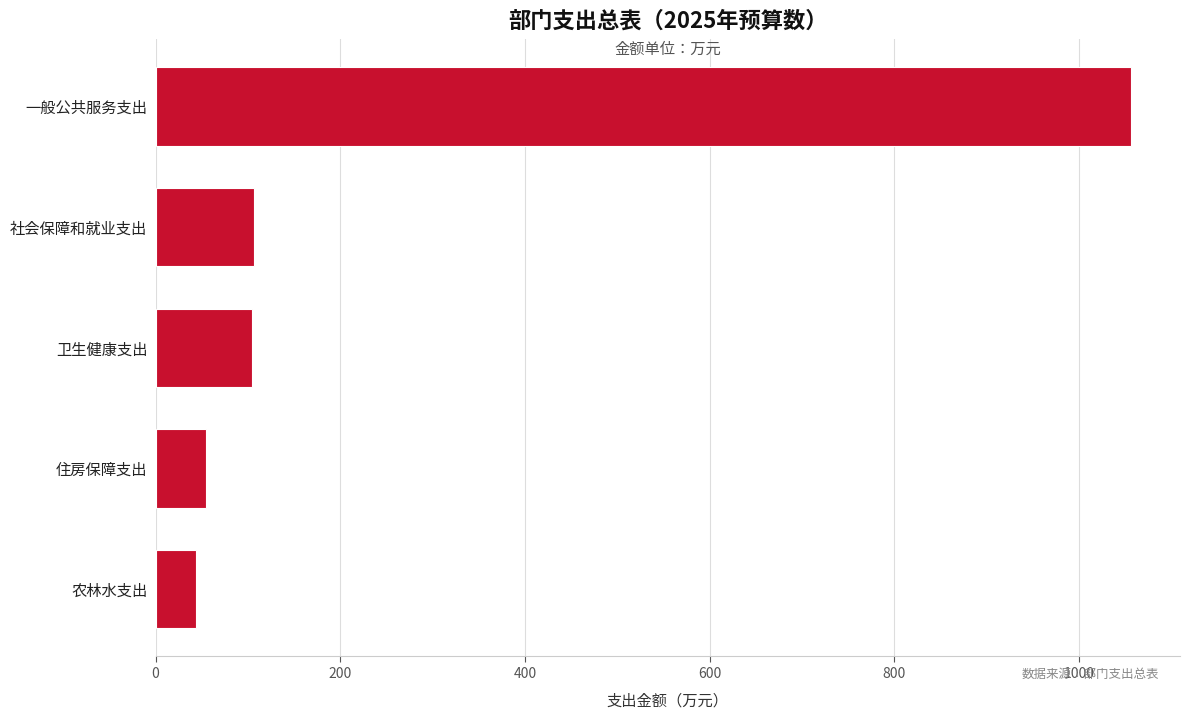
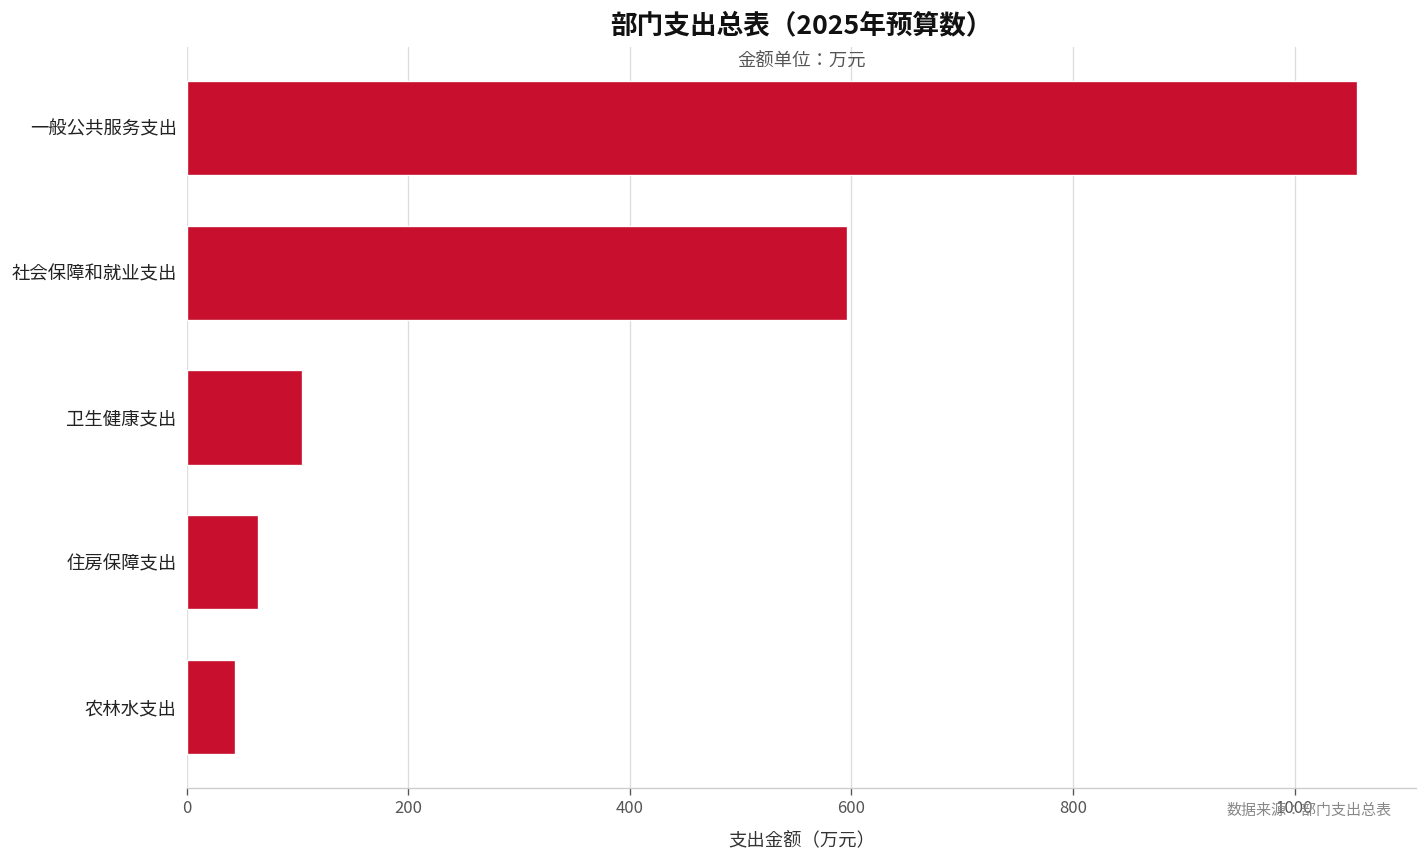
  {
    "一般公共服务支出": 1060,
-   "社会保障和就业支出": 110,
+   "社会保障和就业支出": 600,
    "卫生健康支出": 100,
-   "住房保障支出": 50,
+   "住房保障支出": 60,
    "农林水支出": 40
  }
